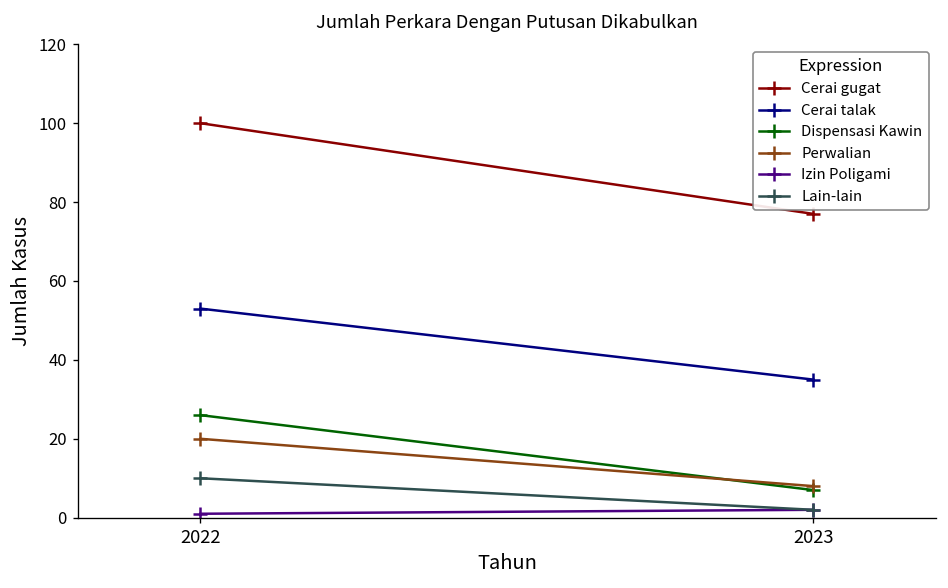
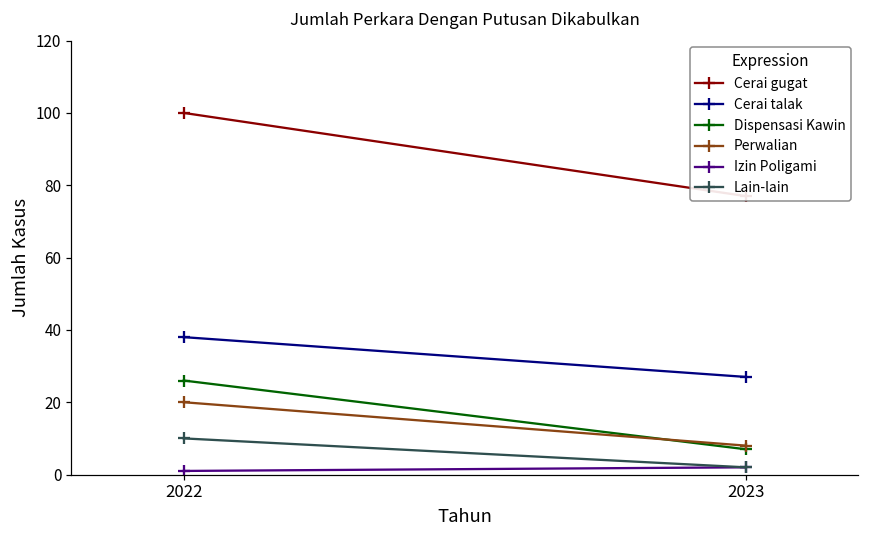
  {
    "Cerai gugat": {
      "2022": 100
    },
    "Cerai talak": {
-     "2022": 53,
-     "2023": 35
+     "2022": 38,
+     "2023": 27
    },
    "Dispensasi Kawin": {
      "2022": 26,
      "2023": 7
    },
    "Perwalian": {
      "2022": 20,
      "2023": 8
    },
    "Izin Poligami": {
      "2022": 1
    },
    "Lain-lain": {
      "2022": 10
    }
  }
